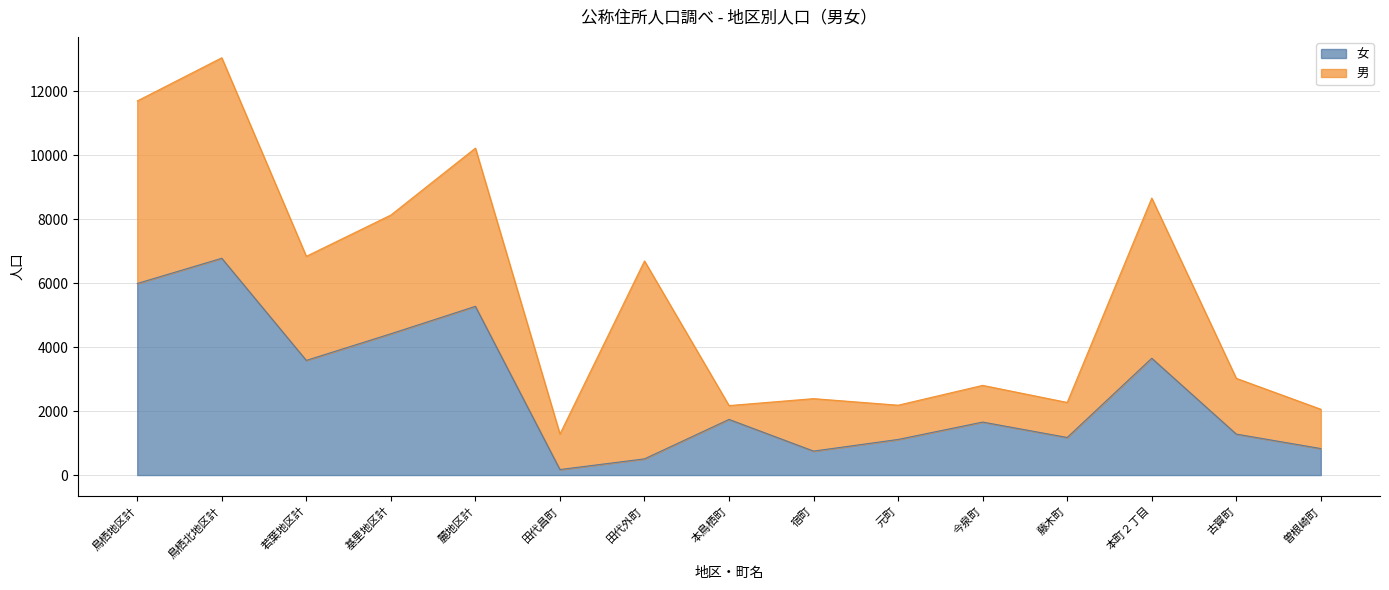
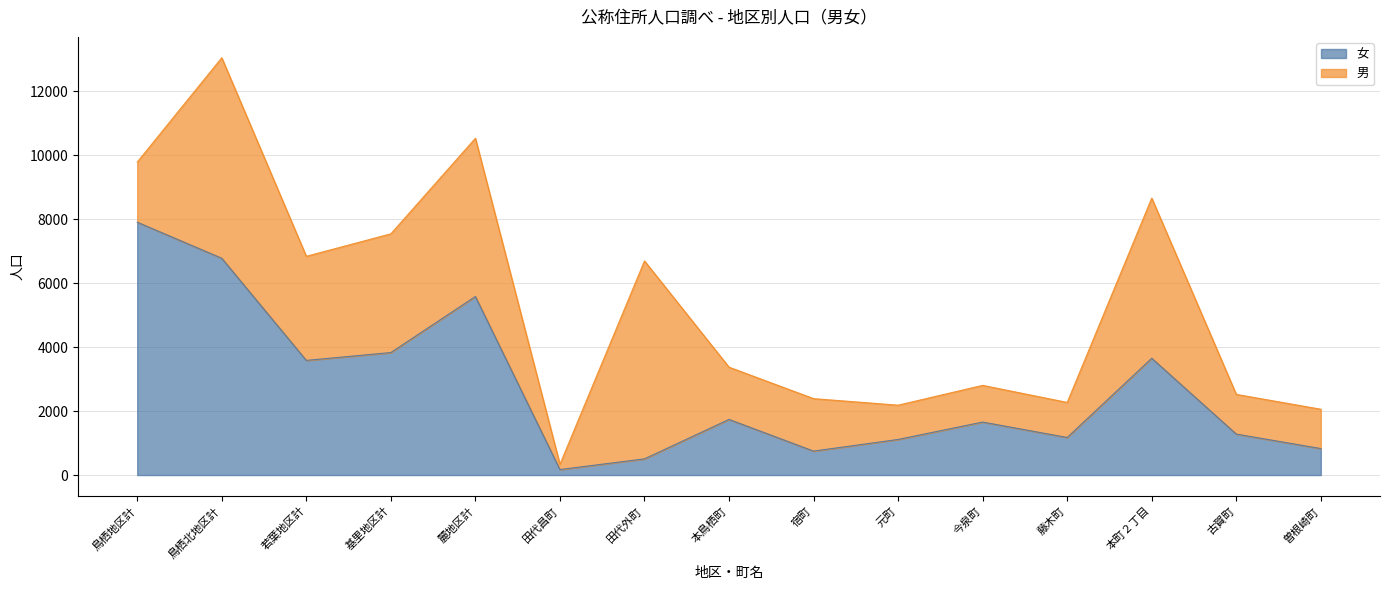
  {
    "女": {
-     "鳥栖地区計": 6000,
+     "鳥栖地区計": 7900,
      "鳥栖北地区計": 6800,
      "若葉地区計": 3600,
-     "基里地区計": 4400,
-     "麓地区計": 5300,
+     "基里地区計": 3800,
+     "麓地区計": 5600,
      "田代昌町": 200,
      "田代外町": 500,
      "本鳥栖町": 1700,
      "宿町": 800,
      "元町": 1100,
      "今泉町": 1700,
      "藤木町": 1200,
      "本町２丁目": 3700,
      "古賀町": 1300,
      "曽根崎町": 800
    },
    "男": {
-     "鳥栖地区計": 5700,
+     "鳥栖地区計": 1900,
      "鳥栖北地区計": 6300,
      "若葉地区計": 3300,
      "基里地区計": 3700,
      "麓地区計": 4900,
-     "田代昌町": 1100,
+     "田代昌町": 200,
      "田代外町": 6200,
-     "本鳥栖町": 400,
+     "本鳥栖町": 1600,
      "宿町": 1600,
      "元町": 1100,
      "今泉町": 1100,
      "藤木町": 1100,
      "本町２丁目": 5000,
-     "古賀町": 1700,
+     "古賀町": 1200,
      "曽根崎町": 1200
    }
  }
